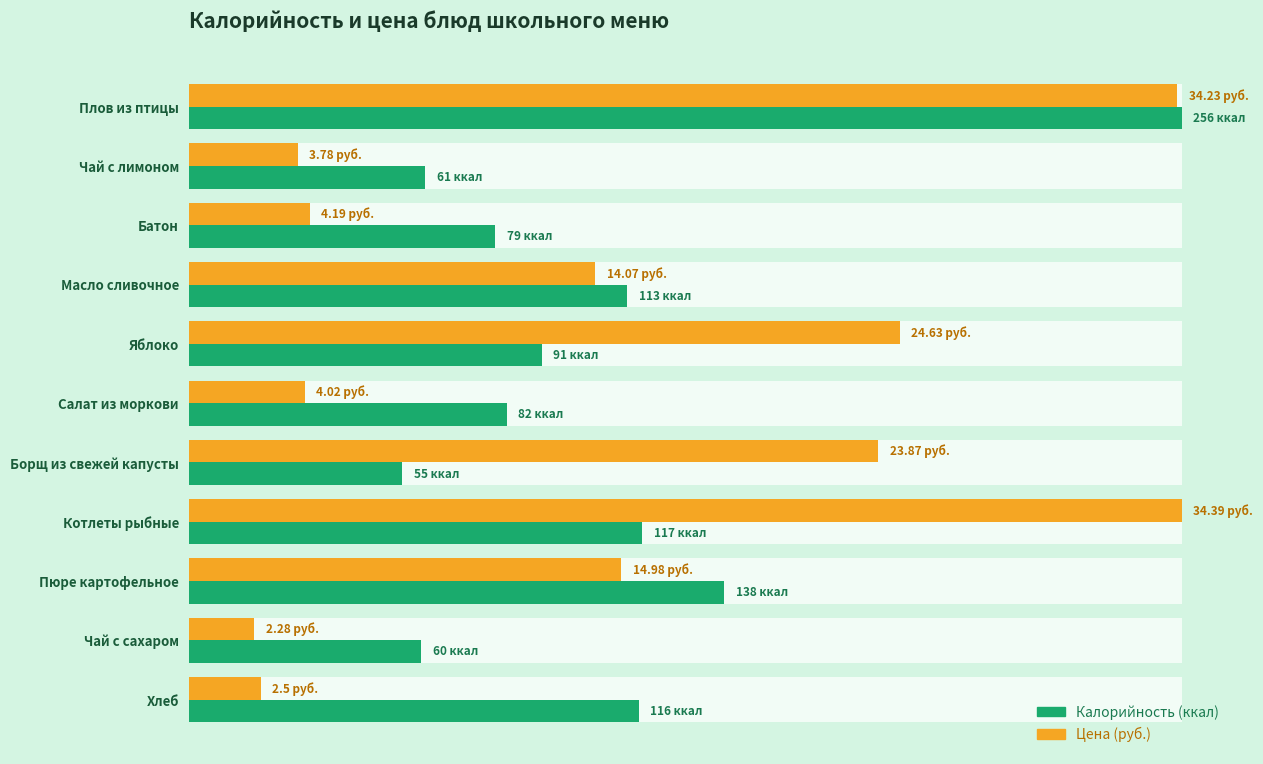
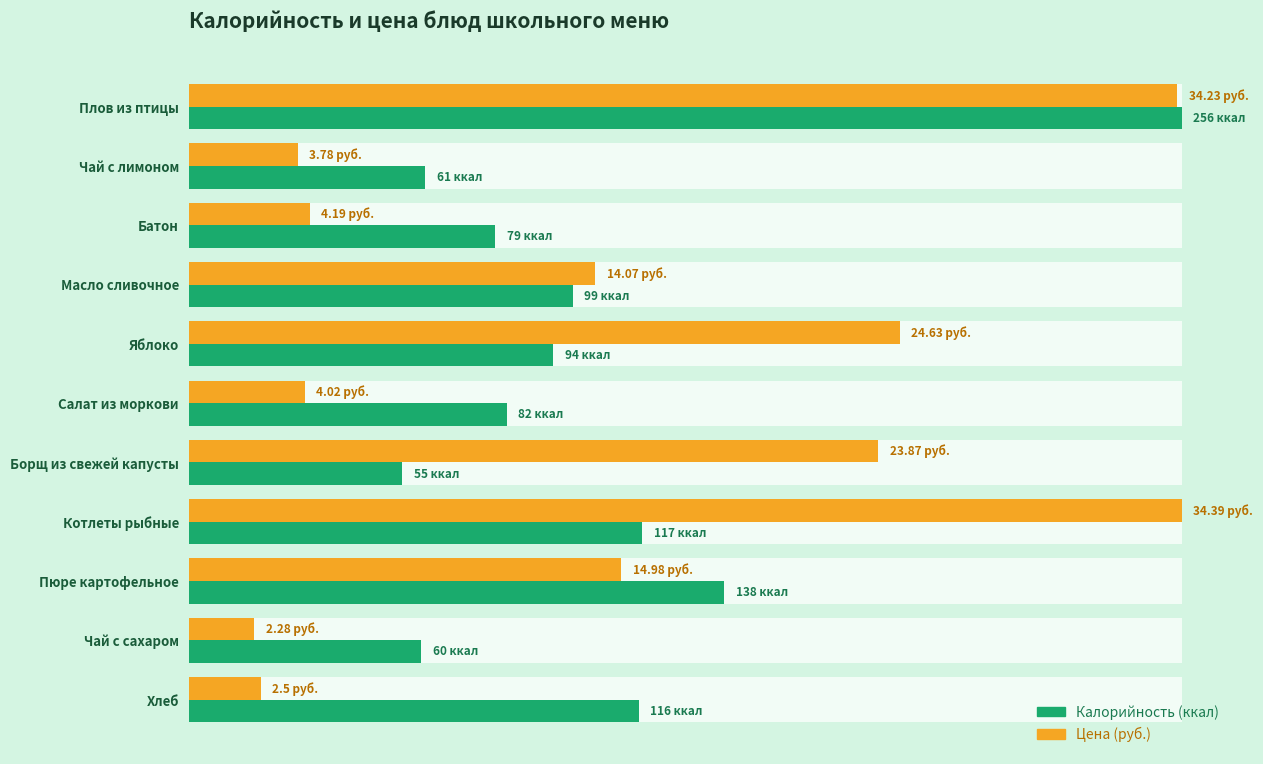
  {
    "Калорийность (ккал)": {
      "Плов из птицы": 256,
-     "Масло сливочное": 113,
-     "Яблоко": 91
+     "Масло сливочное": 99,
+     "Яблоко": 94
    }
  }
